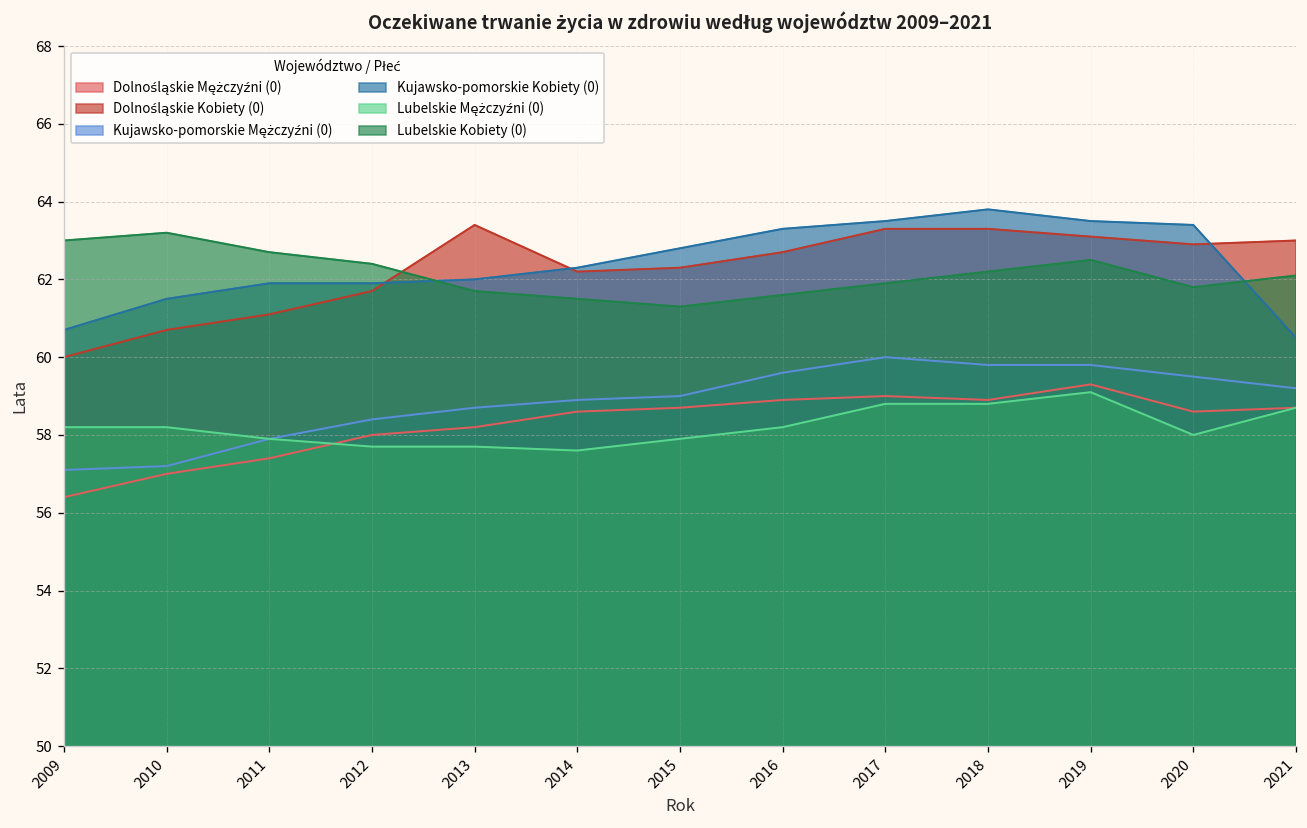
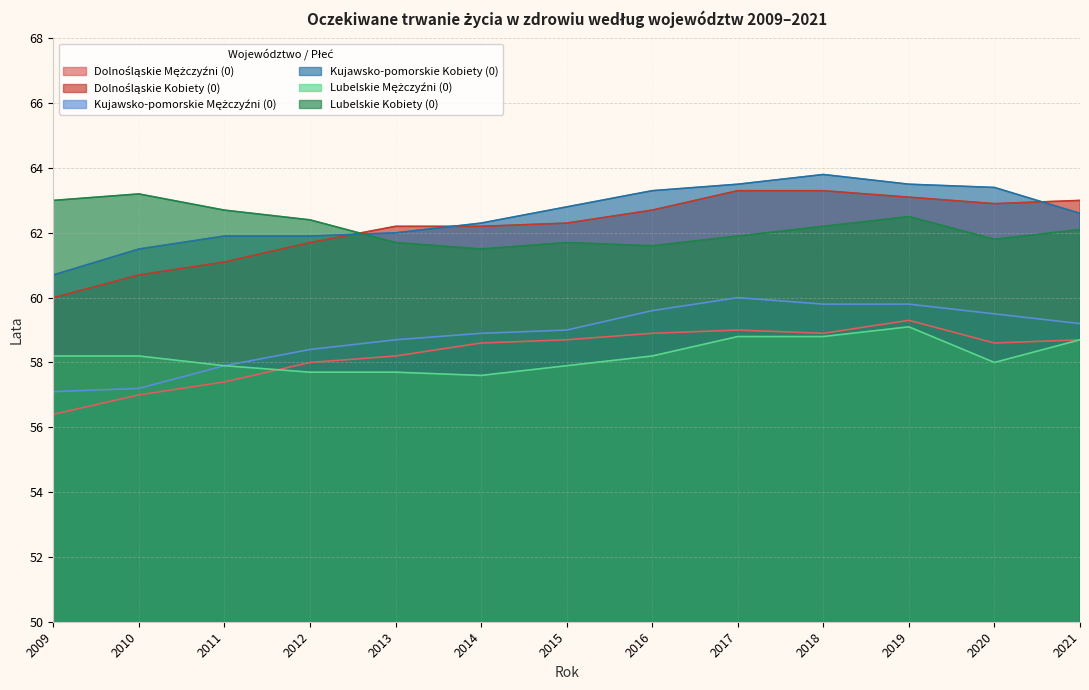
  {
    "Dolnośląskie Mężczyźni (0)": {
      "2009": 56.4,
      "2010": 57.0,
      "2011": 57.4,
      "2012": 58.0,
      "2013": 58.2,
      "2014": 58.6,
      "2015": 58.7,
      "2016": 58.9,
      "2017": 59.0,
      "2018": 58.9,
      "2019": 59.3,
      "2020": 58.6
    },
    "Dolnośląskie Kobiety (0)": {
      "2009": 60.0,
      "2010": 60.7,
      "2011": 61.1,
      "2012": 61.7,
-     "2013": 63.4,
+     "2013": 62.2,
      "2014": 62.2,
      "2015": 62.3,
      "2016": 62.7,
      "2017": 63.3,
      "2018": 63.3,
      "2019": 63.1,
      "2020": 62.9,
      "2021": 63.0
    },
    "Kujawsko-pomorskie Mężczyźni (0)": {
      "2009": 57.1,
      "2010": 57.2,
      "2012": 58.4,
      "2013": 58.7,
      "2014": 58.9,
      "2015": 59.0,
      "2016": 59.6,
      "2017": 60.0,
      "2018": 59.8,
      "2019": 59.8,
      "2020": 59.5,
      "2021": 59.2
    },
    "Kujawsko-pomorskie Kobiety (0)": {
      "2009": 60.7,
      "2010": 61.5,
      "2011": 61.9,
      "2012": 61.9,
      "2013": 62.0,
      "2014": 62.3,
      "2015": 62.8,
      "2016": 63.3,
      "2017": 63.5,
      "2018": 63.8,
      "2019": 63.5,
      "2020": 63.4,
-     "2021": 60.5
+     "2021": 62.6
    },
    "Lubelskie Mężczyźni (0)": {
      "2009": 58.2,
      "2010": 58.2,
      "2012": 57.7,
      "2013": 57.7,
      "2014": 57.6,
      "2015": 57.9,
      "2016": 58.2,
      "2017": 58.8,
      "2018": 58.8,
      "2019": 59.1,
      "2020": 58.0
    },
    "Lubelskie Kobiety (0)": {
      "2009": 63.0,
      "2010": 63.2,
      "2011": 62.7,
      "2012": 62.4,
      "2013": 61.7,
      "2014": 61.5,
-     "2015": 61.3,
+     "2015": 61.7,
      "2016": 61.6,
      "2017": 61.9,
      "2018": 62.2,
      "2019": 62.5,
      "2020": 61.8,
      "2021": 62.1
    }
  }
